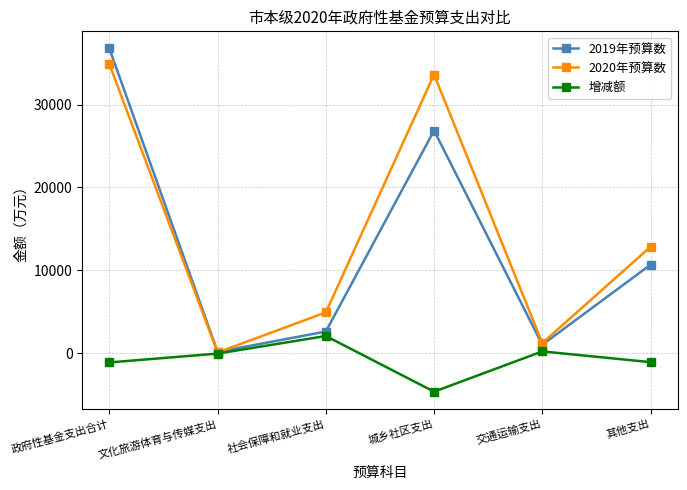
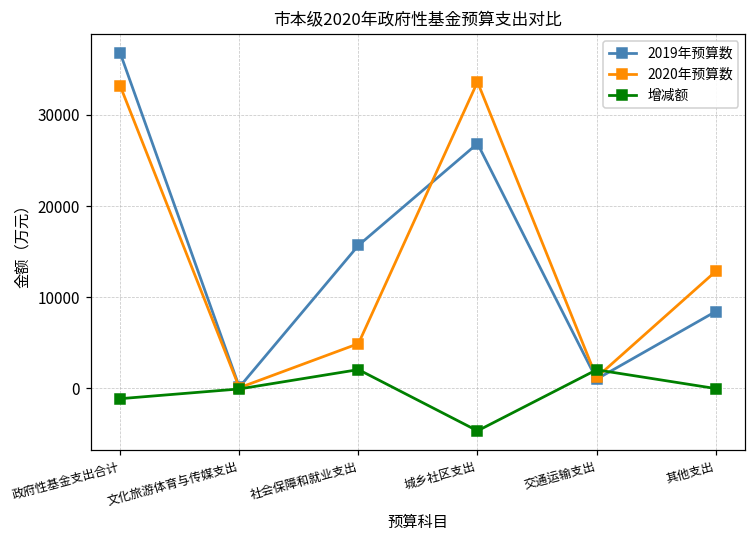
  {
    "2019年预算数": {
      "政府性基金支出合计": 37000,
-     "社会保障和就业支出": 3000,
+     "社会保障和就业支出": 16000,
      "城乡社区支出": 27000,
-     "其他支出": 11000
+     "其他支出": 8000
    },
    "2020年预算数": {
-     "政府性基金支出合计": 35000,
+     "政府性基金支出合计": 33000,
      "社会保障和就业支出": 5000,
      "城乡社区支出": 34000,
      "其他支出": 13000
    },
    "增减额": {
      "政府性基金支出合计": -1000,
      "社会保障和就业支出": 2000,
      "城乡社区支出": -5000,
-     "交通运输支出": 0,
-     "其他支出": -1000
+     "交通运输支出": 2000,
+     "其他支出": 0
    }
  }
